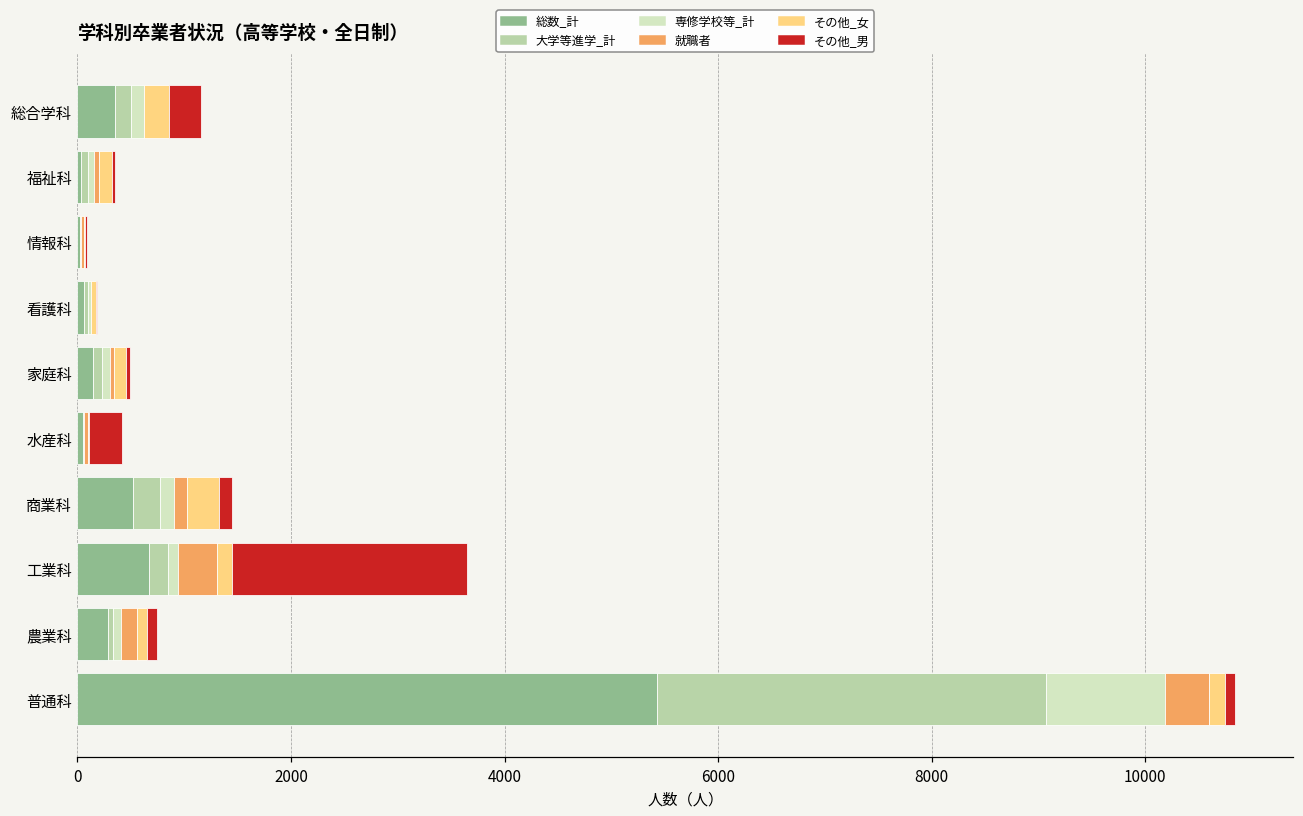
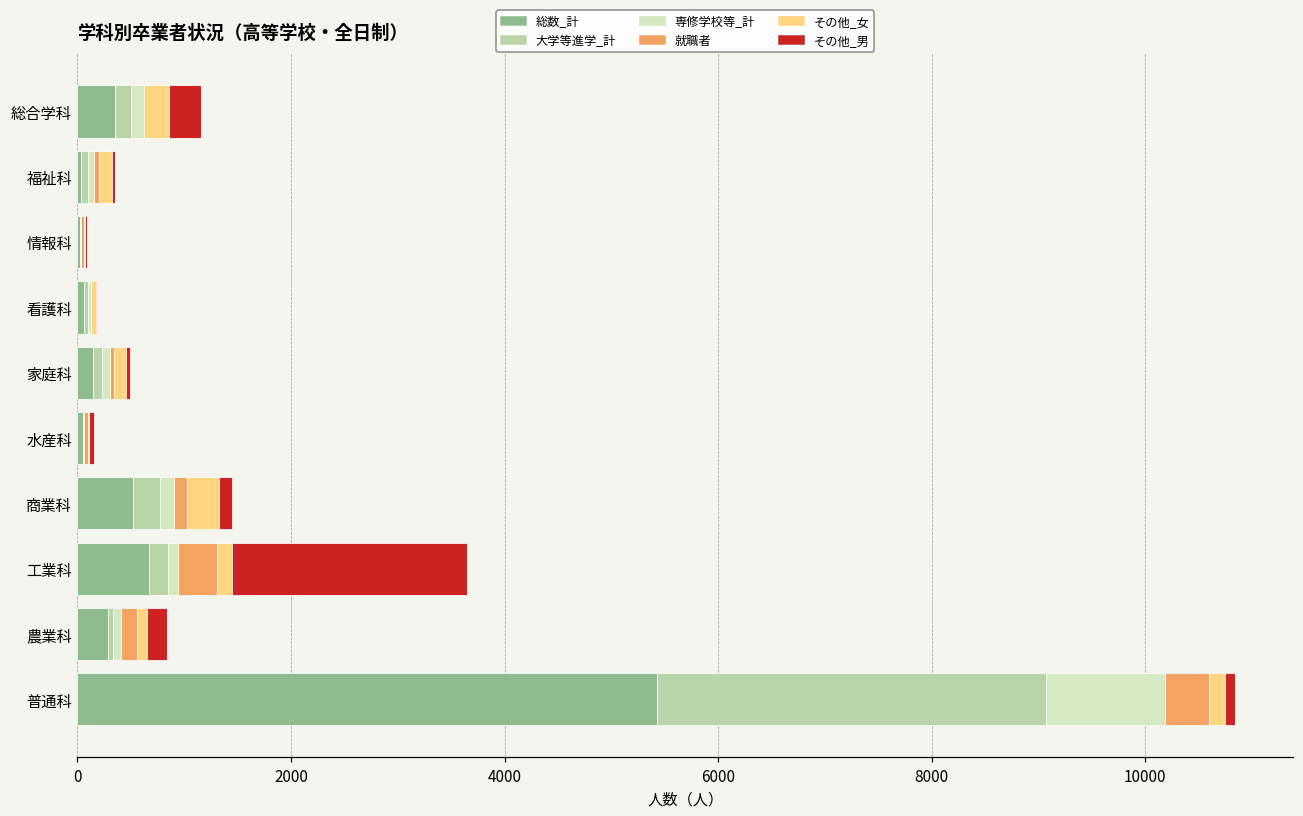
  {
    "その他_男": {
      "総合学科": 300,
      "福祉科": 0,
      "家庭科": 0,
-     "水産科": 300,
+     "水産科": 100,
      "商業科": 100,
      "工業科": 2200,
-     "農業科": 100,
+     "農業科": 200,
      "普通科": 100
    }
  }
